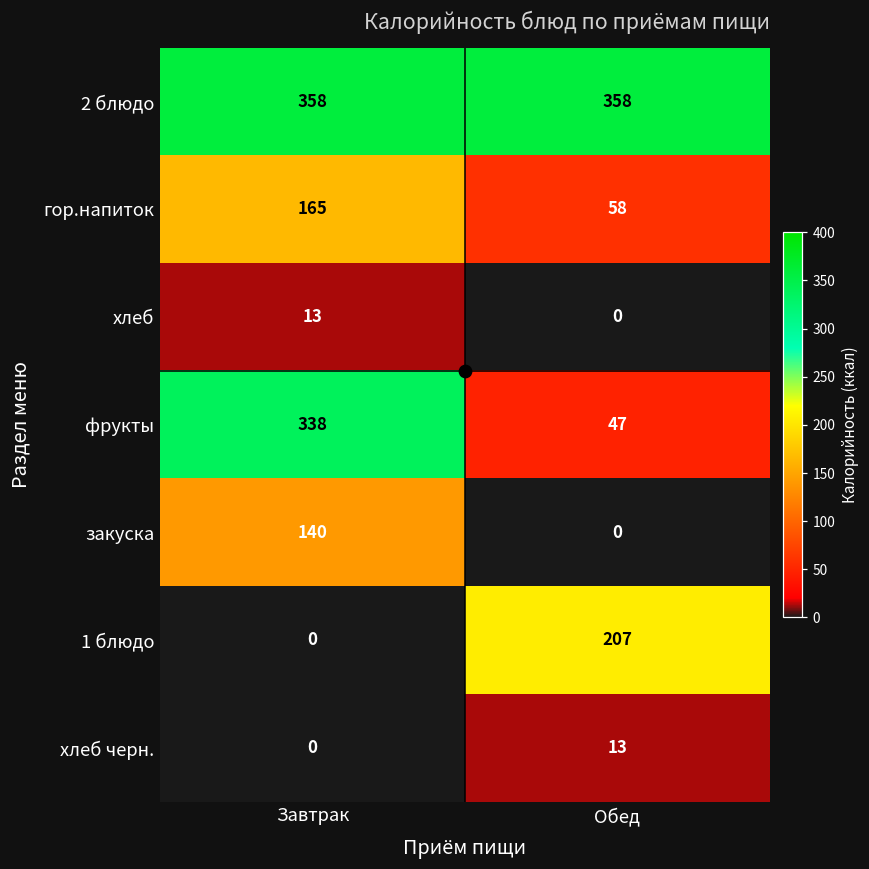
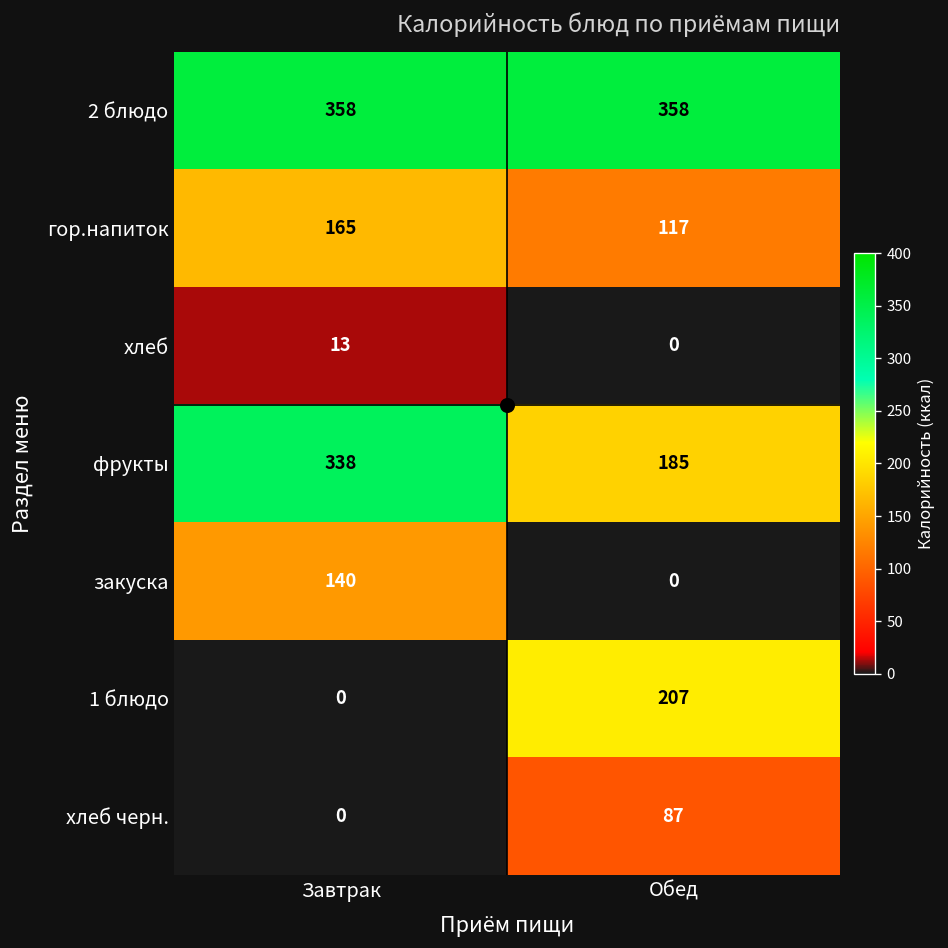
  {
    "2 блюдо": {
      "Завтрак": 358,
      "Обед": 358
    },
    "гор.напиток": {
      "Завтрак": 165,
-     "Обед": 58
+     "Обед": 117
    },
    "хлеб": {
      "Завтрак": 13,
      "Обед": 0
    },
    "фрукты": {
      "Завтрак": 338,
-     "Обед": 47
+     "Обед": 185
    },
    "закуска": {
      "Завтрак": 140,
      "Обед": 0
    },
    "1 блюдо": {
      "Завтрак": 0,
      "Обед": 207
    },
    "хлеб черн.": {
      "Завтрак": 0,
-     "Обед": 13
+     "Обед": 87
    }
  }
